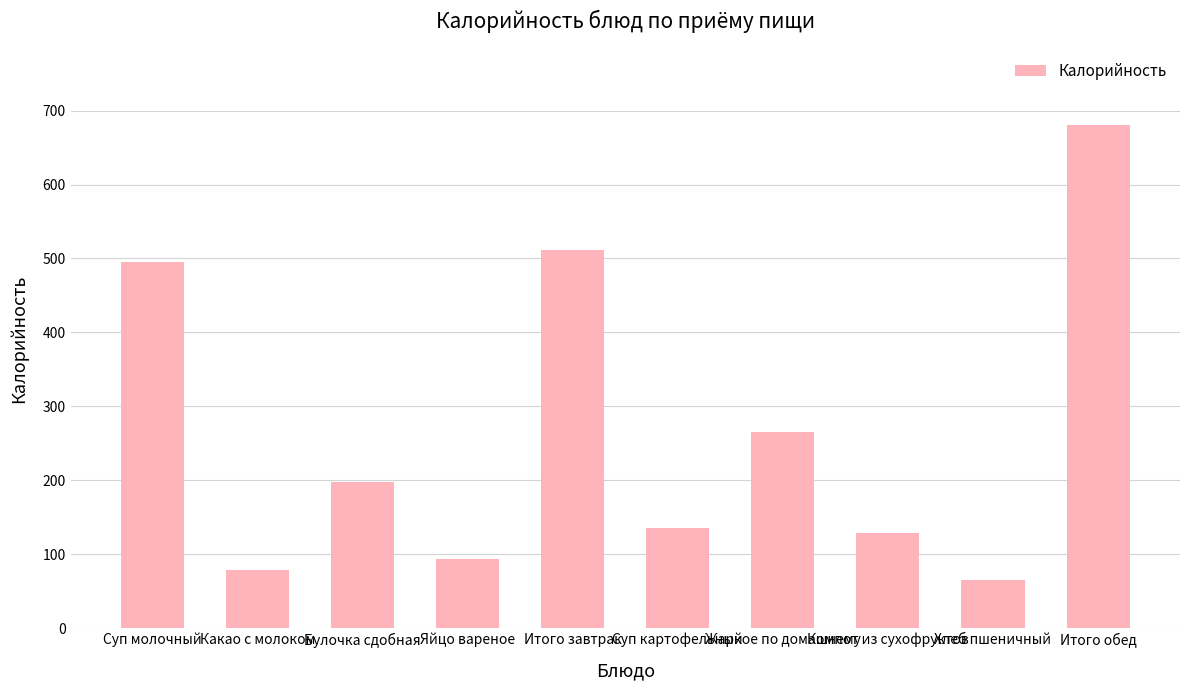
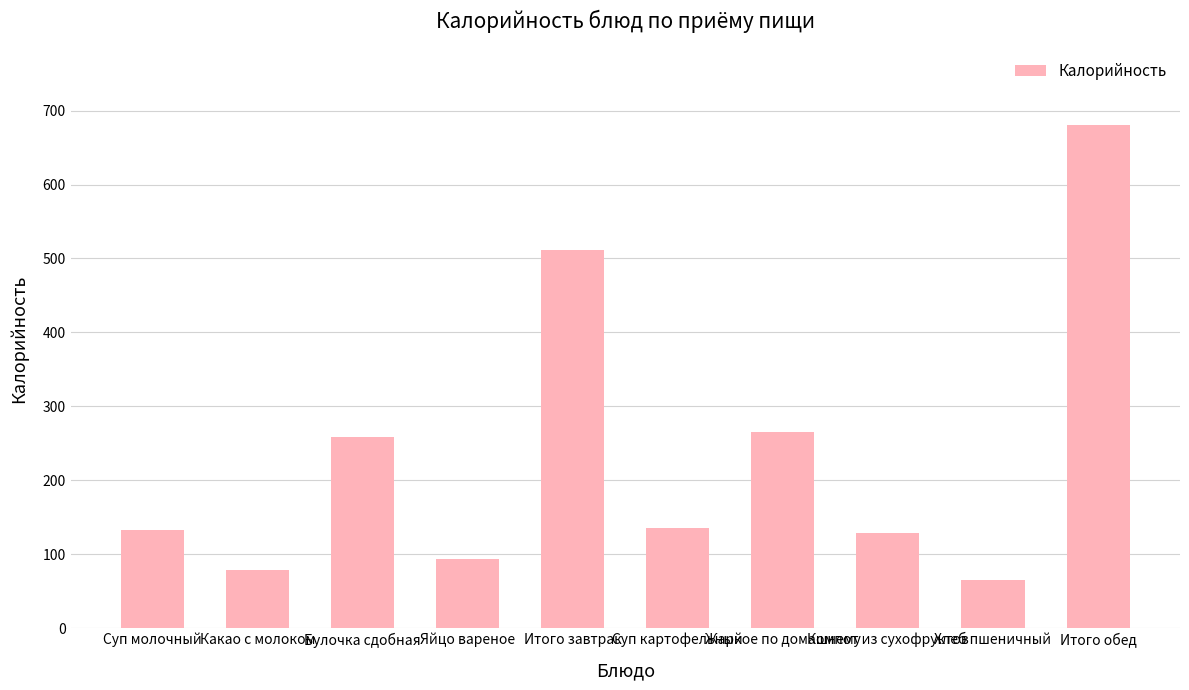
  {
-   "Суп молочный": 500,
+   "Суп молочный": 130,
    "Какао с молоком": 80,
-   "Булочка сдобная": 200,
+   "Булочка сдобная": 260,
    "Яйцо вареное": 90,
    "Итого завтрак": 510,
    "Итого обед": 680
  }
